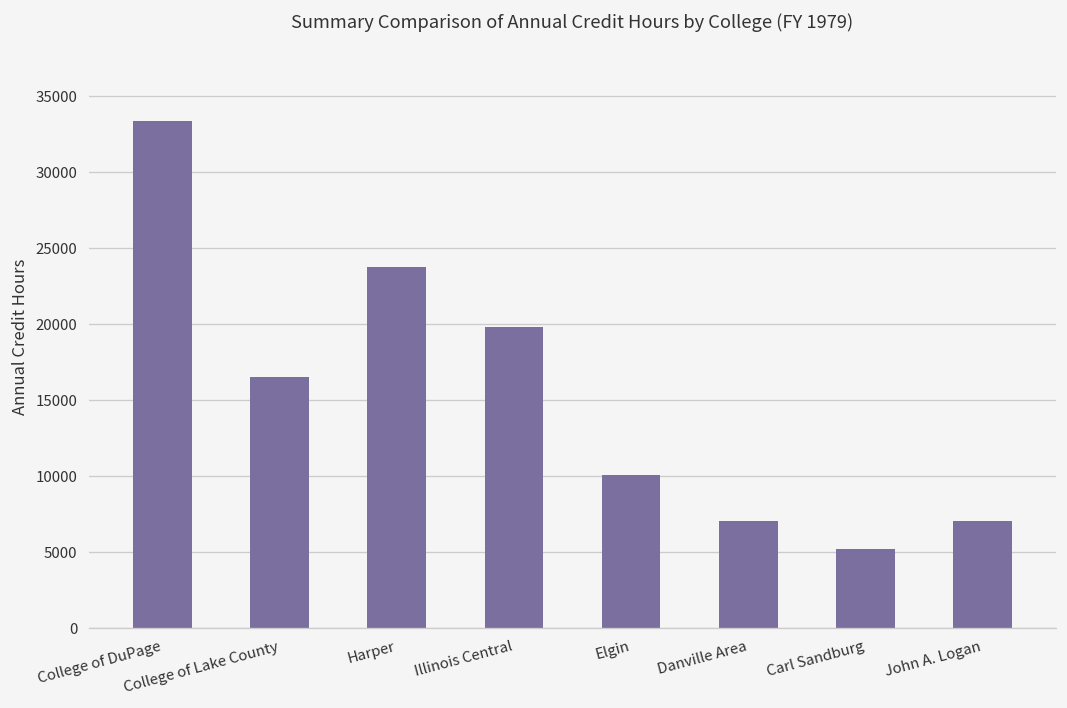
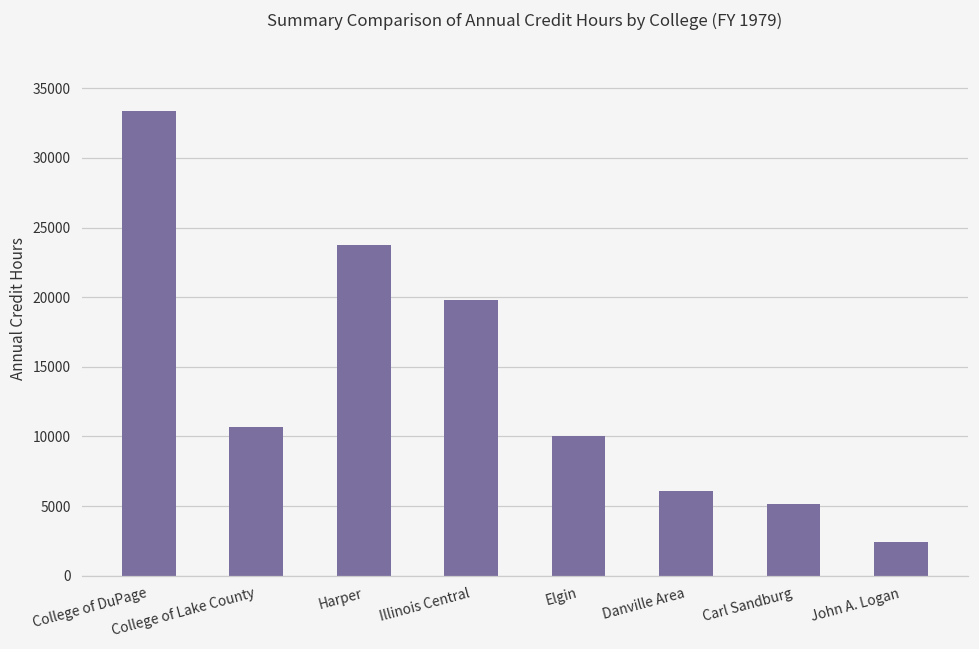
  {
    "College of DuPage": 33400,
-   "College of Lake County": 16500,
+   "College of Lake County": 10700,
    "Harper": 23800,
    "Illinois Central": 19800,
    "Elgin": 10100,
-   "Danville Area": 7000,
+   "Danville Area": 6100,
    "Carl Sandburg": 5200,
-   "John A. Logan": 7100
+   "John A. Logan": 2400
  }
